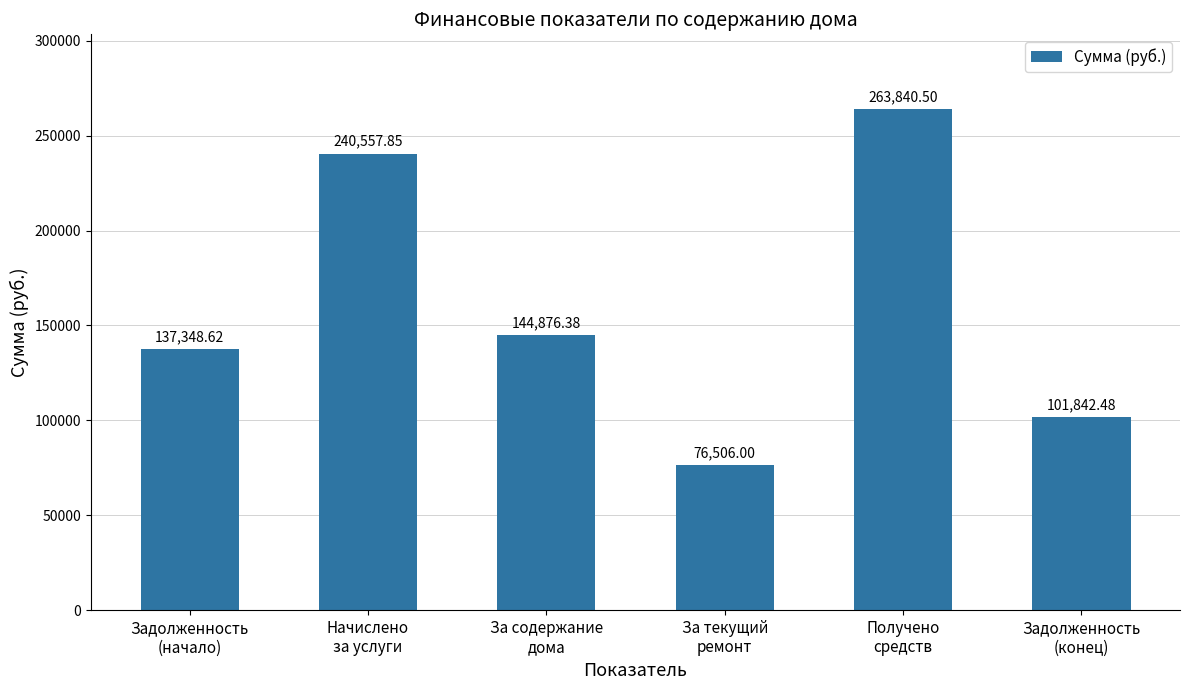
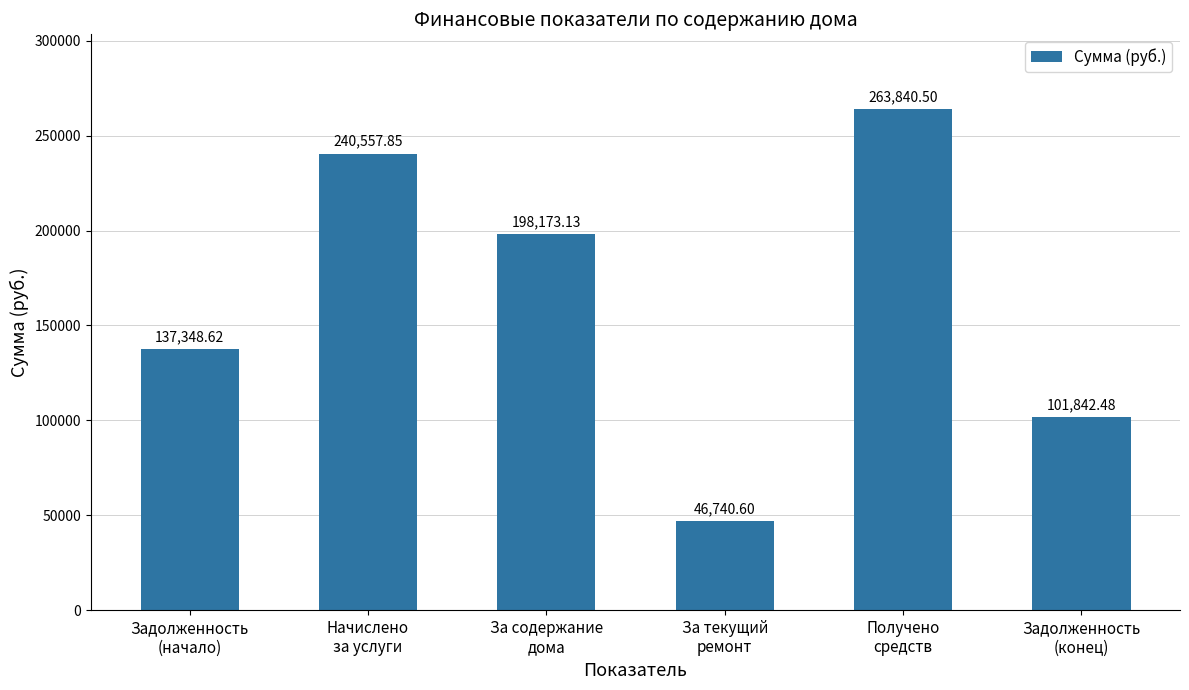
  {
    "Задолженность (начало)": "137,348.62",
    "Начислено за услуги": "240,557.85",
-   "За содержание дома": "144,876.38",
-   "За текущий ремонт": "76,506.00",
+   "За содержание дома": "198,173.13",
+   "За текущий ремонт": "46,740.60",
    "Получено средств": "263,840.50",
    "Задолженность (конец)": "101,842.48"
  }
